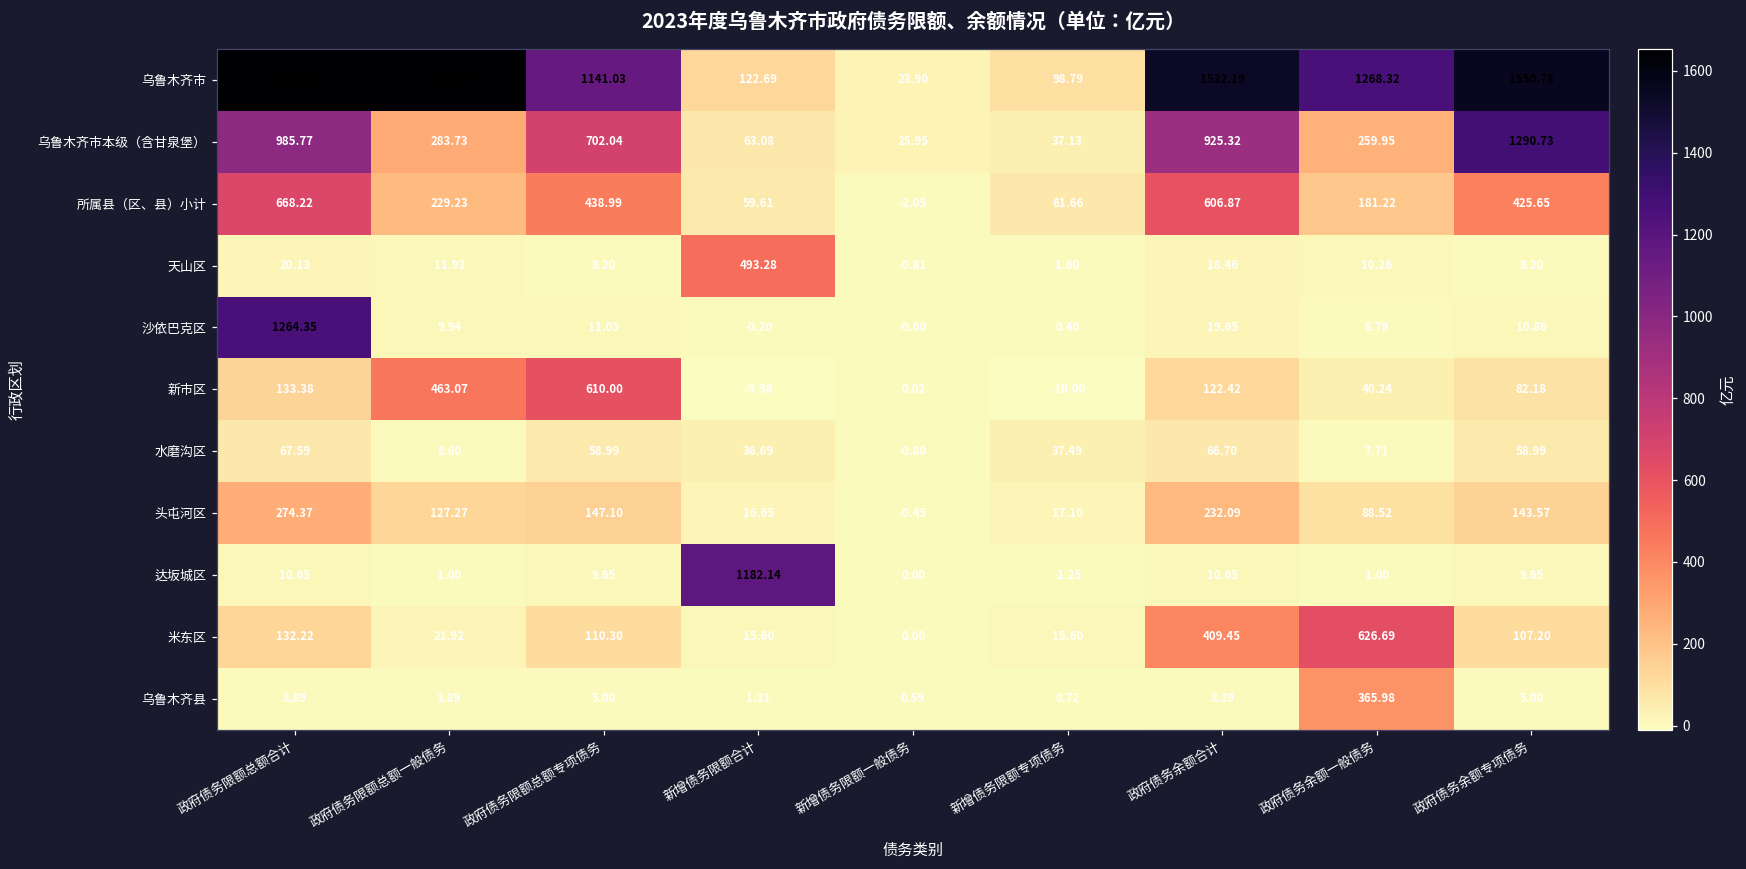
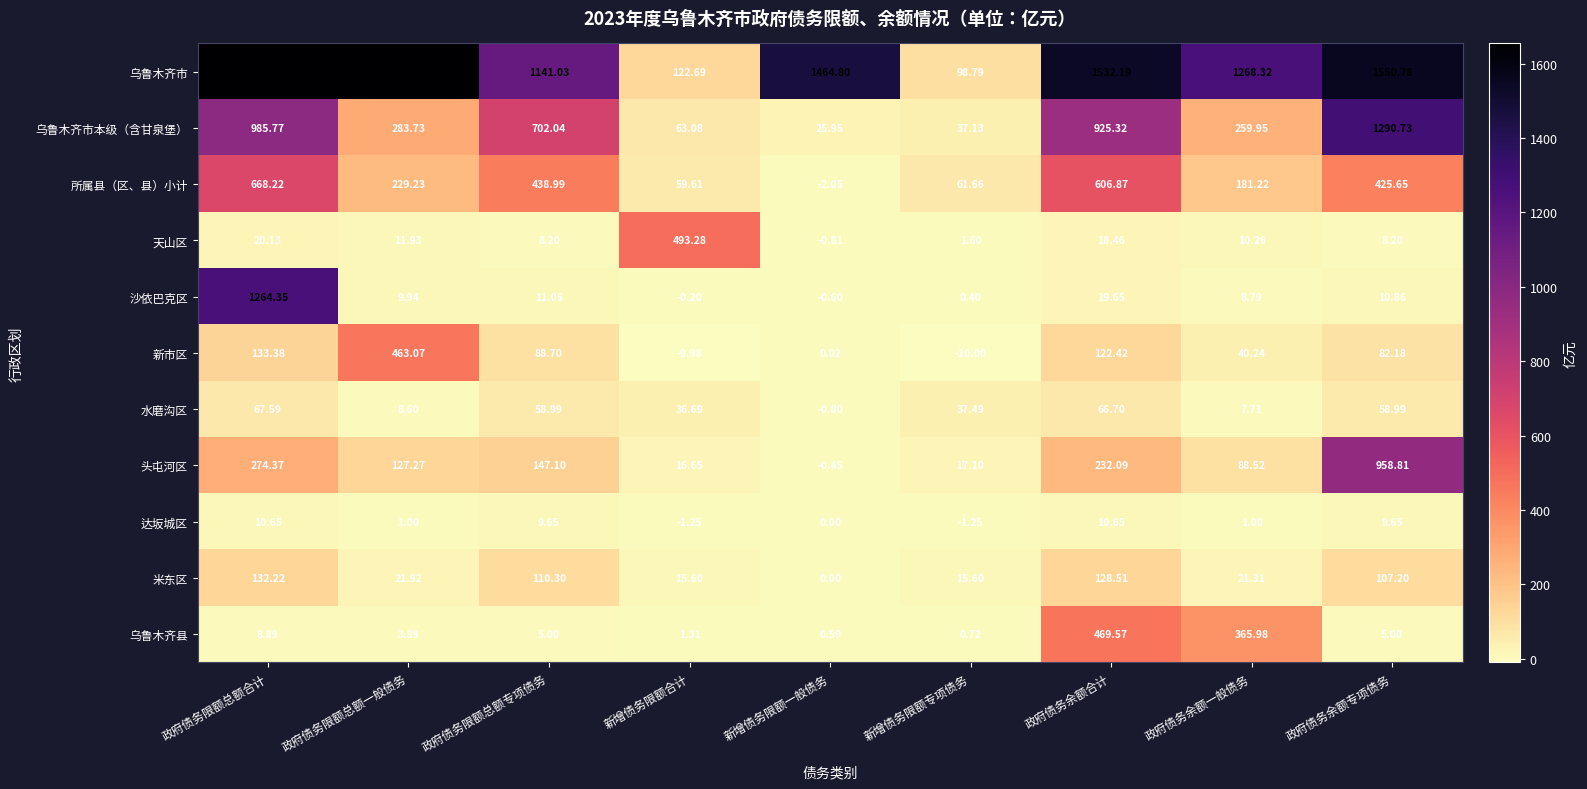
  {
    "乌鲁木齐市": {
      "政府债务限额总额专项债务": 1141.03,
      "新增债务限额合计": 122.69,
-     "新增债务限额一般债务": 23.90,
+     "新增债务限额一般债务": 1464.80,
      "新增债务限额专项债务": 98.79,
      "政府债务余额一般债务": 1268.32
    },
    "乌鲁木齐市本级（含甘泉堡）": {
      "政府债务限额总额合计": 985.77,
      "政府债务限额总额一般债务": 283.73,
      "政府债务限额总额专项债务": 702.04,
      "新增债务限额合计": 63.08,
      "新增债务限额一般债务": 25.95,
      "新增债务限额专项债务": 37.13,
      "政府债务余额合计": 925.32,
      "政府债务余额一般债务": 259.95,
      "政府债务余额专项债务": 1290.73
    },
    "所属县（区、县）小计": {
      "政府债务限额总额合计": 668.22,
      "政府债务限额总额一般债务": 229.23,
      "政府债务限额总额专项债务": 438.99,
      "新增债务限额合计": 59.61,
      "新增债务限额一般债务": -2.05,
      "新增债务限额专项债务": 61.66,
      "政府债务余额合计": 606.87,
      "政府债务余额一般债务": 181.22,
      "政府债务余额专项债务": 425.65
    },
    "天山区": {
      "政府债务限额总额合计": 20.13,
      "政府债务限额总额一般债务": 11.93,
      "政府债务限额总额专项债务": 8.20,
      "新增债务限额合计": 493.28,
      "新增债务限额一般债务": -0.81,
      "新增债务限额专项债务": 1.60,
      "政府债务余额合计": 18.46,
      "政府债务余额一般债务": 10.26,
      "政府债务余额专项债务": 8.20
    },
    "沙依巴克区": {
      "政府债务限额总额合计": 1264.35,
      "政府债务限额总额一般债务": 9.94,
      "政府债务限额总额专项债务": 11.05,
      "新增债务限额合计": -0.20,
      "新增债务限额一般债务": -0.60,
      "新增债务限额专项债务": 0.40,
      "政府债务余额合计": 19.65,
      "政府债务余额一般债务": 8.79,
      "政府债务余额专项债务": 10.86
    },
    "新市区": {
      "政府债务限额总额合计": 133.38,
      "政府债务限额总额一般债务": 463.07,
-     "政府债务限额总额专项债务": 610.00,
+     "政府债务限额总额专项债务": 88.70,
      "新增债务限额合计": -9.98,
      "新增债务限额一般债务": 0.02,
      "新增债务限额专项债务": -10.00,
      "政府债务余额合计": 122.42,
      "政府债务余额一般债务": 40.24,
      "政府债务余额专项债务": 82.18
    },
    "水磨沟区": {
      "政府债务限额总额合计": 67.59,
      "政府债务限额总额一般债务": 8.60,
      "政府债务限额总额专项债务": 58.99,
      "新增债务限额合计": 36.69,
      "新增债务限额一般债务": -0.80,
      "新增债务限额专项债务": 37.49,
      "政府债务余额合计": 66.70,
      "政府债务余额一般债务": 7.71,
      "政府债务余额专项债务": 58.99
    },
    "头屯河区": {
      "政府债务限额总额合计": 274.37,
      "政府债务限额总额一般债务": 127.27,
      "政府债务限额总额专项债务": 147.10,
      "新增债务限额合计": 16.65,
      "新增债务限额一般债务": -0.45,
      "新增债务限额专项债务": 17.10,
      "政府债务余额合计": 232.09,
      "政府债务余额一般债务": 88.52,
-     "政府债务余额专项债务": 143.57
+     "政府债务余额专项债务": 958.81
    },
    "达坂城区": {
      "政府债务限额总额合计": 10.65,
      "政府债务限额总额一般债务": 1.00,
      "政府债务限额总额专项债务": 9.65,
-     "新增债务限额合计": 1182.14,
+     "新增债务限额合计": -1.25,
      "新增债务限额一般债务": 0.00,
      "新增债务限额专项债务": -1.25,
      "政府债务余额合计": 10.65,
      "政府债务余额一般债务": 1.00,
      "政府债务余额专项债务": 9.65
    },
    "米东区": {
      "政府债务限额总额合计": 132.22,
      "政府债务限额总额一般债务": 21.92,
      "政府债务限额总额专项债务": 110.30,
      "新增债务限额合计": 15.60,
      "新增债务限额一般债务": 0.00,
      "新增债务限额专项债务": 15.60,
-     "政府债务余额合计": 409.45,
-     "政府债务余额一般债务": 626.69,
+     "政府债务余额合计": 128.51,
+     "政府债务余额一般债务": 21.31,
      "政府债务余额专项债务": 107.20
    },
    "乌鲁木齐县": {
      "政府债务限额总额合计": 8.89,
      "政府债务限额总额一般债务": 3.89,
      "政府债务限额总额专项债务": 5.00,
      "新增债务限额合计": 1.31,
      "新增债务限额一般债务": 0.59,
      "新增债务限额专项债务": 0.72,
-     "政府债务余额合计": 8.39,
+     "政府债务余额合计": 469.57,
      "政府债务余额一般债务": 365.98,
      "政府债务余额专项债务": 5.00
    }
  }
